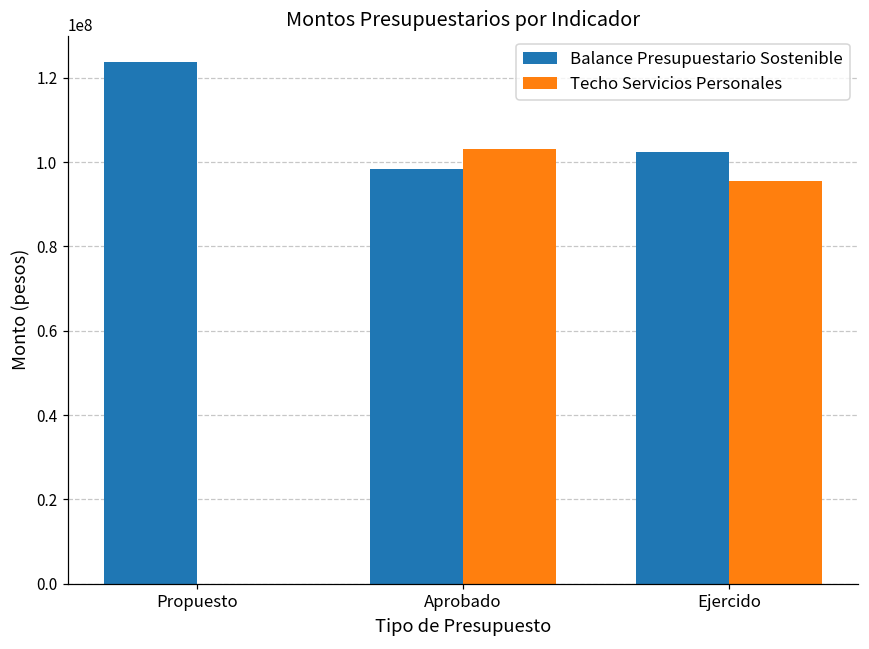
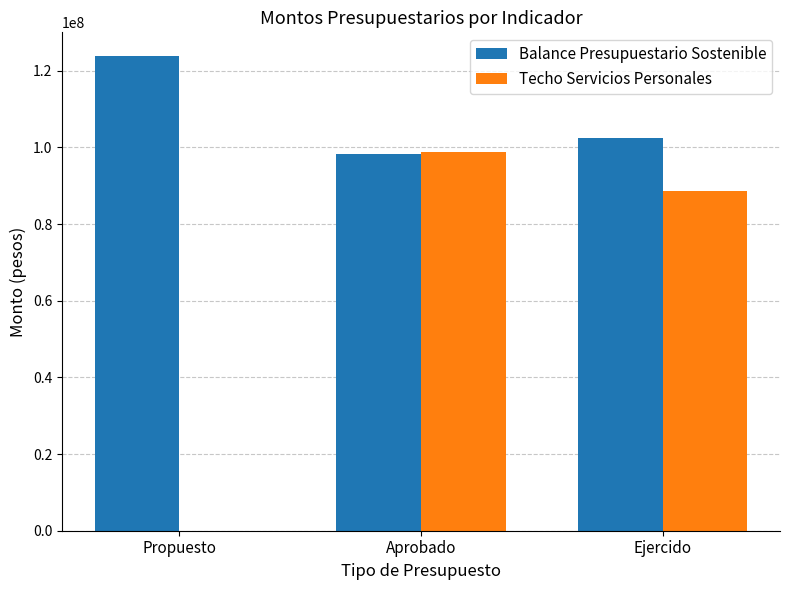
  {
    "Balance Presupuestario Sostenible": {
      "Propuesto": 124000000,
      "Aprobado": 98000000,
      "Ejercido": 102000000
    },
    "Techo Servicios Personales": {
      "Propuesto": 0,
-     "Aprobado": 103000000,
-     "Ejercido": 95000000
+     "Aprobado": 99000000,
+     "Ejercido": 89000000
    }
  }
